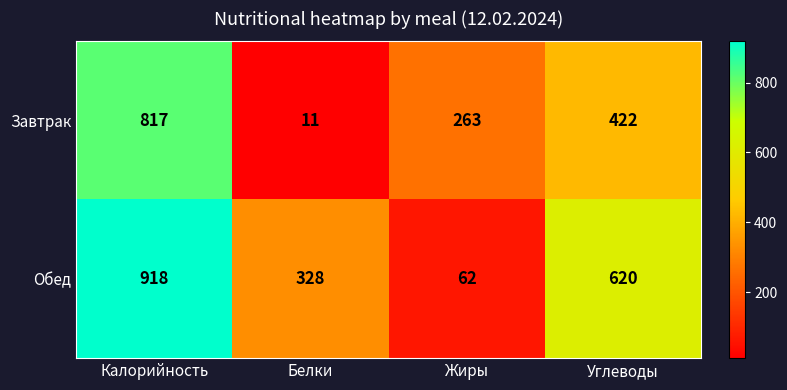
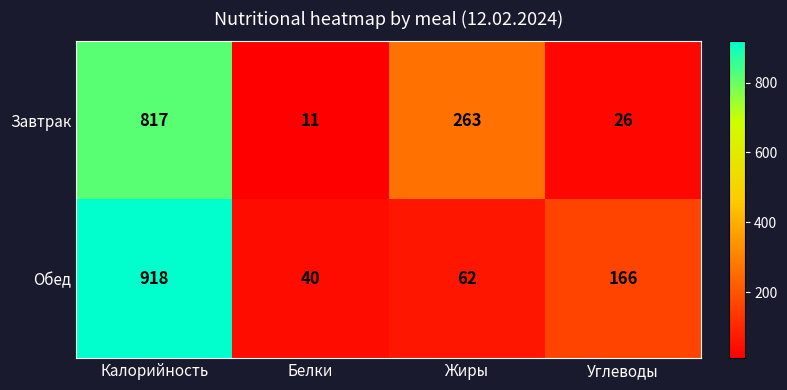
  {
    "Завтрак": {
      "Калорийность": 817,
      "Белки": 11,
      "Жиры": 263,
-     "Углеводы": 422
+     "Углеводы": 26
    },
    "Обед": {
      "Калорийность": 918,
-     "Белки": 328,
+     "Белки": 40,
      "Жиры": 62,
-     "Углеводы": 620
+     "Углеводы": 166
    }
  }
